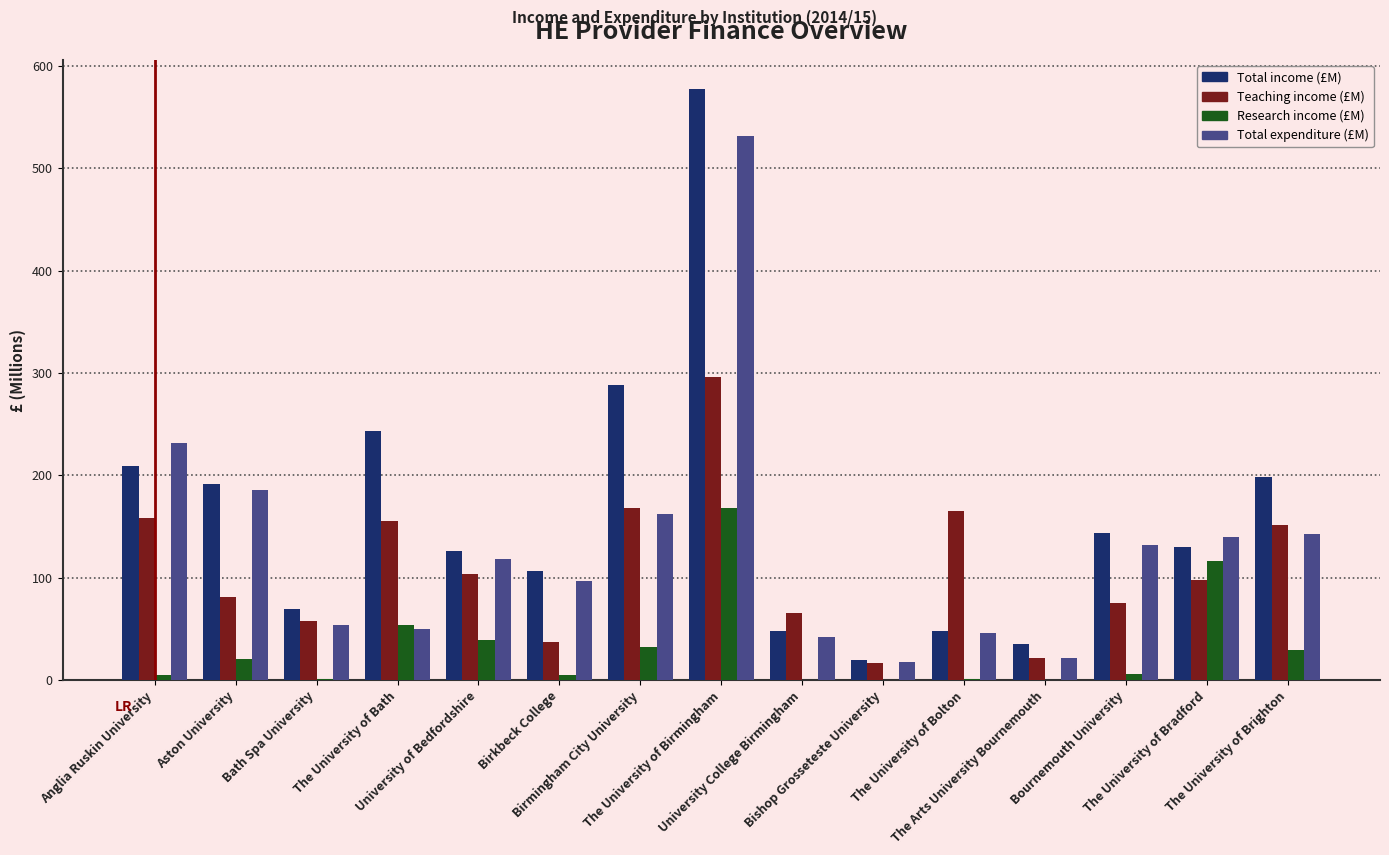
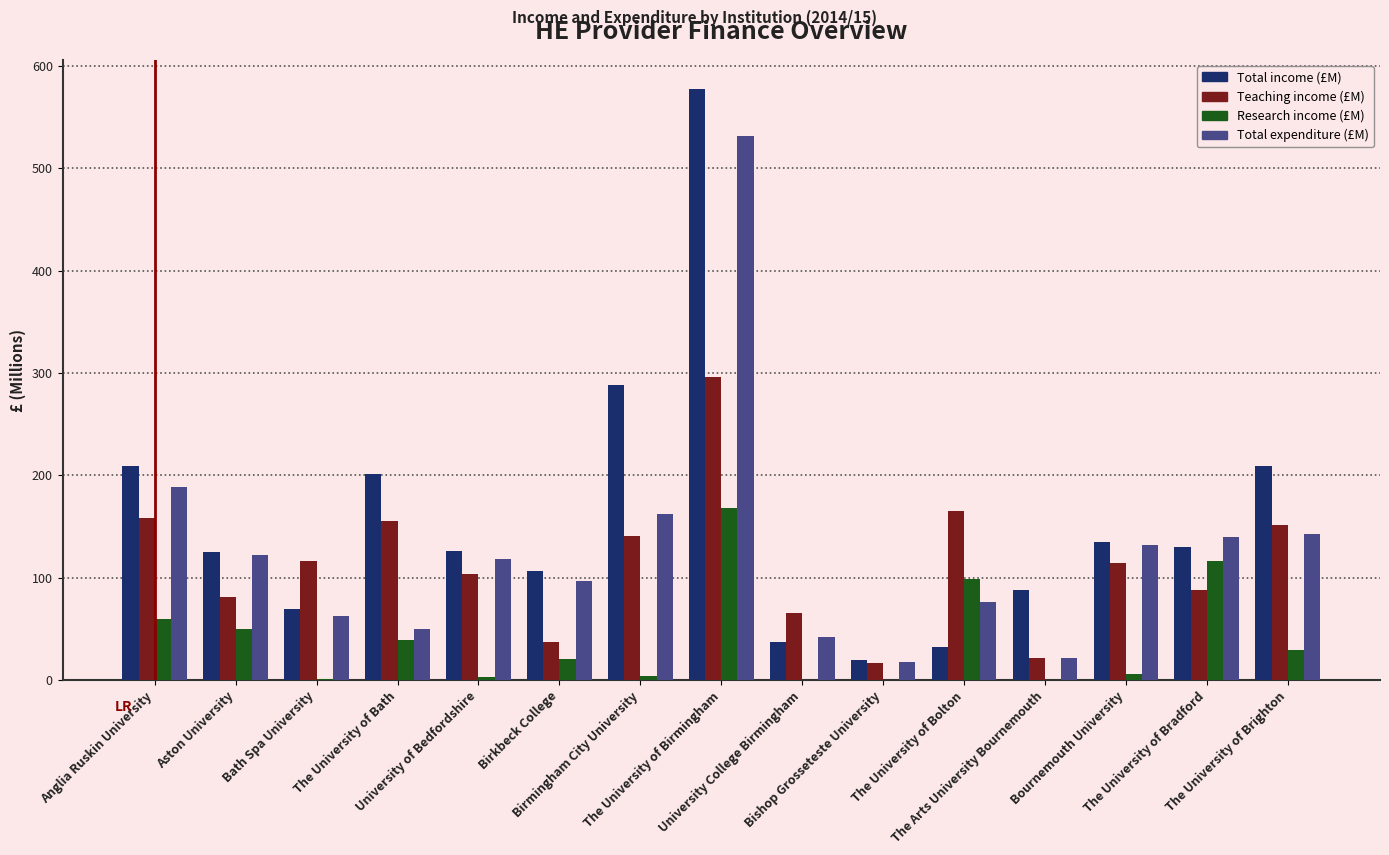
  {
    "Total income (£M)": {
      "Anglia Ruskin University": 209,
-     "Aston University": 192,
+     "Aston University": 125,
      "Bath Spa University": 69,
-     "The University of Bath": 243,
+     "The University of Bath": 201,
      "University of Bedfordshire": 126,
      "Birkbeck College": 106,
      "Birmingham City University": 288,
      "The University of Birmingham": 577,
-     "University College Birmingham": 48,
+     "University College Birmingham": 37,
      "Bishop Grosseteste University": 20,
-     "The University of Bolton": 48,
-     "The Arts University Bournemouth": 35,
-     "Bournemouth University": 144,
+     "The University of Bolton": 32,
+     "The Arts University Bournemouth": 88,
+     "Bournemouth University": 135,
      "The University of Bradford": 130,
-     "The University of Brighton": 199
+     "The University of Brighton": 209
    },
    "Teaching income (£M)": {
      "Anglia Ruskin University": 159,
      "Aston University": 82,
-     "Bath Spa University": 58,
+     "Bath Spa University": 116,
      "The University of Bath": 155,
      "University of Bedfordshire": 104,
      "Birkbeck College": 37,
-     "Birmingham City University": 169,
+     "Birmingham City University": 141,
      "The University of Birmingham": 296,
      "University College Birmingham": 66,
      "Bishop Grosseteste University": 17,
      "The University of Bolton": 165,
      "The Arts University Bournemouth": 21,
-     "Bournemouth University": 76,
-     "The University of Bradford": 98,
+     "Bournemouth University": 115,
+     "The University of Bradford": 88,
      "The University of Brighton": 152
    },
    "Research income (£M)": {
-     "Anglia Ruskin University": 4,
-     "Aston University": 20,
-     "The University of Bath": 54,
-     "University of Bedfordshire": 39,
-     "Birkbeck College": 5,
-     "Birmingham City University": 32,
+     "Anglia Ruskin University": 60,
+     "Aston University": 50,
+     "The University of Bath": 40,
+     "University of Bedfordshire": 3,
+     "Birkbeck College": 20,
+     "Birmingham City University": 4,
      "The University of Birmingham": 168,
      "University College Birmingham": 0,
-     "The University of Bolton": 1,
+     "The University of Bolton": 99,
      "Bournemouth University": 6,
      "The University of Bradford": 117,
      "The University of Brighton": 30
    },
    "Total expenditure (£M)": {
-     "Anglia Ruskin University": 232,
-     "Aston University": 185,
-     "Bath Spa University": 54,
+     "Anglia Ruskin University": 189,
+     "Aston University": 122,
+     "Bath Spa University": 62,
      "The University of Bath": 50,
      "University of Bedfordshire": 119,
      "Birkbeck College": 97,
      "Birmingham City University": 163,
      "The University of Birmingham": 532,
      "University College Birmingham": 42,
      "Bishop Grosseteste University": 17,
-     "The University of Bolton": 46,
+     "The University of Bolton": 76,
      "The Arts University Bournemouth": 21,
      "Bournemouth University": 132,
      "The University of Bradford": 139,
      "The University of Brighton": 143
    }
  }
